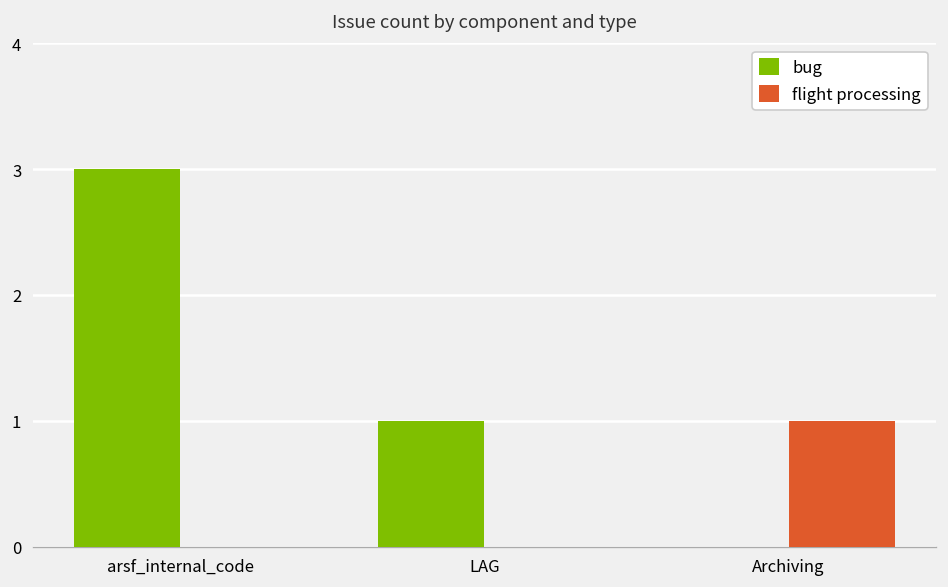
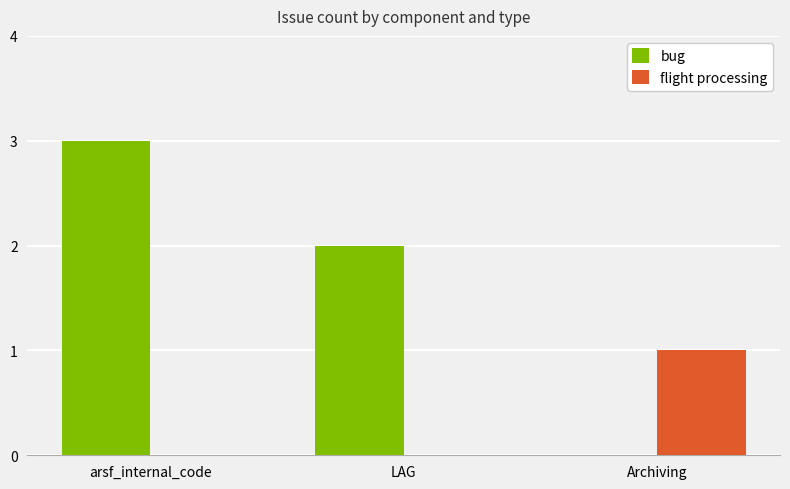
  {
    "bug": {
      "arsf_internal_code": 3,
-     "LAG": 1,
+     "LAG": 2,
      "Archiving": 0
    },
    "flight processing": {
      "arsf_internal_code": 0,
      "LAG": 0,
      "Archiving": 1
    }
  }
